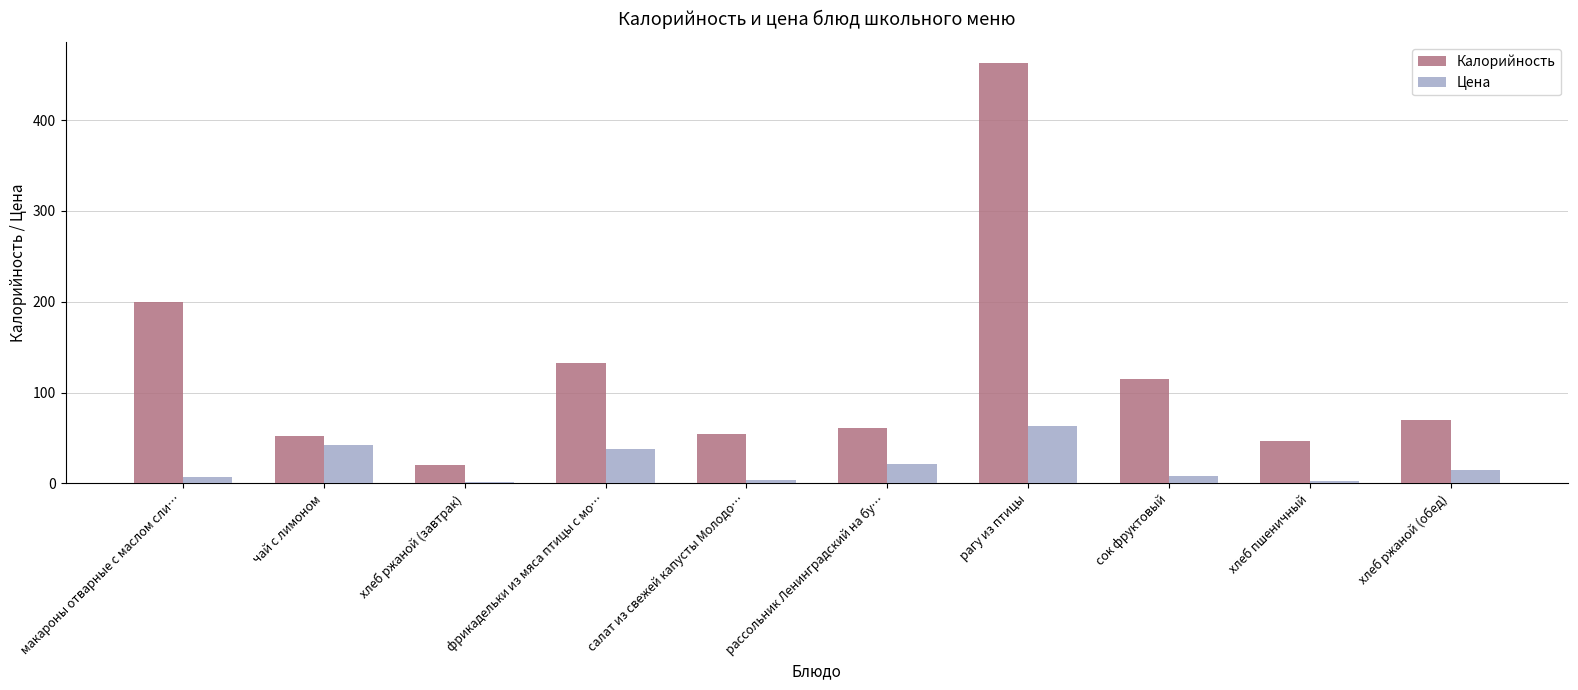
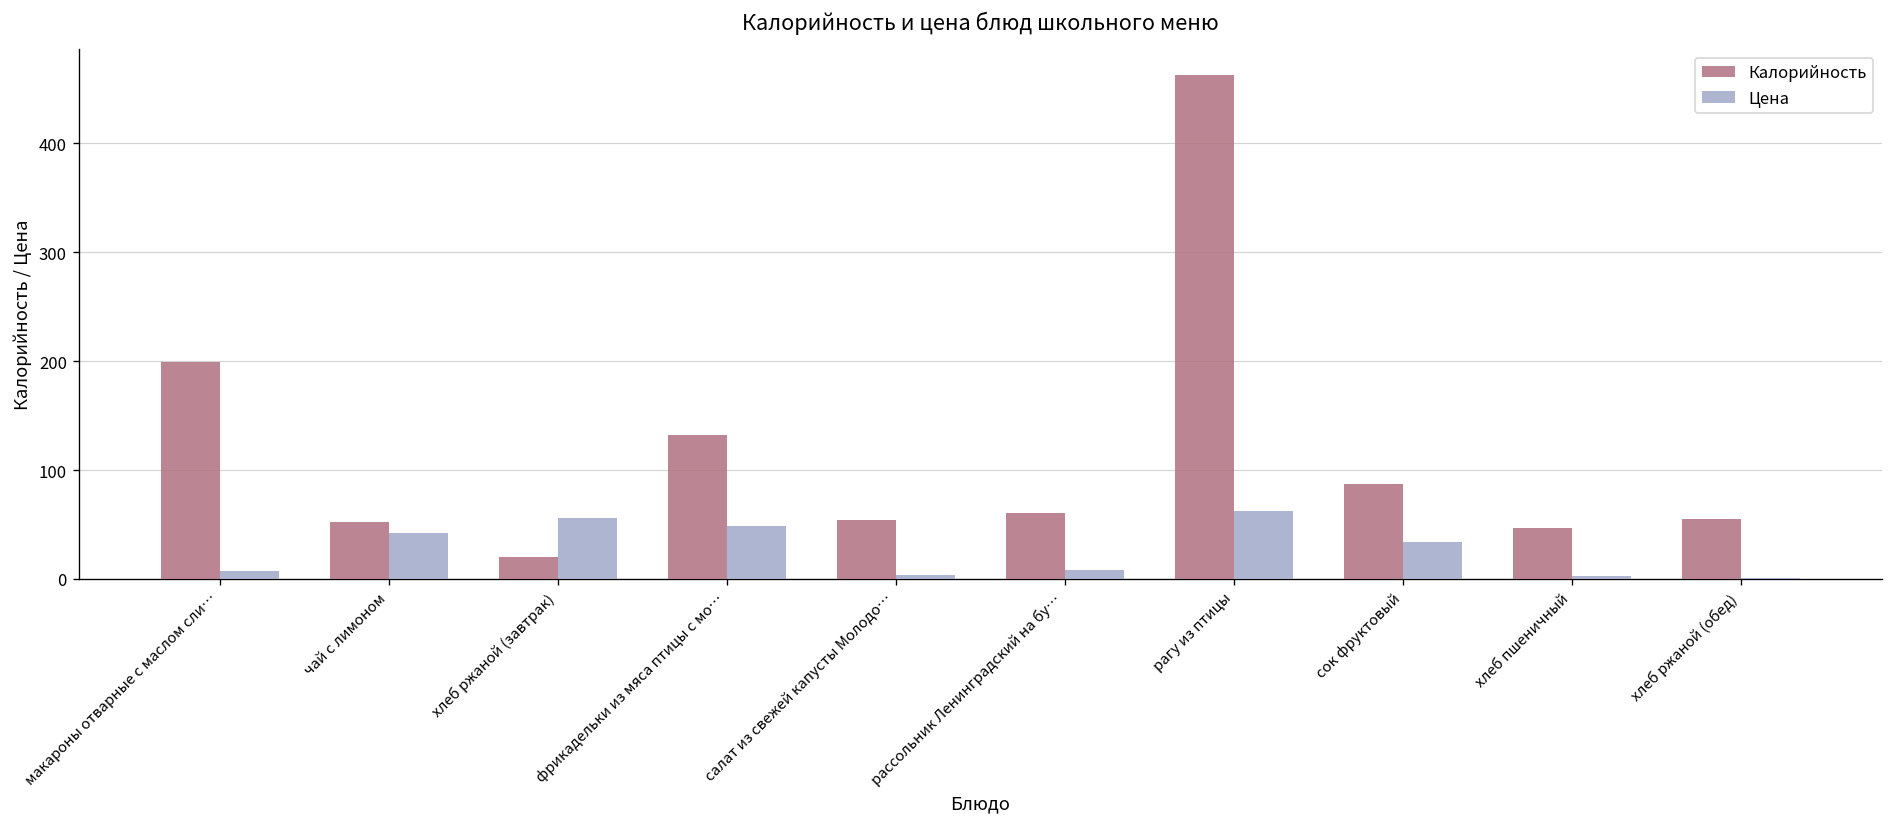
  {
    "Калорийность": {
      "макароны отварные с маслом сли…": 200,
      "чай с лимоном": 50,
      "хлеб ржаной (завтрак)": 20,
      "фрикадельки из мяса птицы с мо…": 130,
      "салат из свежей капусты Молодо…": 50,
      "рассольник Ленинградский на бу…": 60,
      "рагу из птицы": 460,
-     "сок фруктовый": 120,
+     "сок фруктовый": 90,
      "хлеб пшеничный": 50,
-     "хлеб ржаной (обед)": 70
+     "хлеб ржаной (обед)": 60
    },
    "Цена": {
      "макароны отварные с маслом сли…": 10,
      "чай с лимоном": 40,
-     "хлеб ржаной (завтрак)": 0,
-     "фрикадельки из мяса птицы с мо…": 40,
+     "хлеб ржаной (завтрак)": 60,
+     "фрикадельки из мяса птицы с мо…": 50,
      "салат из свежей капусты Молодо…": 0,
-     "рассольник Ленинградский на бу…": 20,
+     "рассольник Ленинградский на бу…": 10,
      "рагу из птицы": 60,
-     "сок фруктовый": 10,
-     "хлеб ржаной (обед)": 10
+     "сок фруктовый": 30,
+     "хлеб ржаной (обед)": 0
    }
  }
